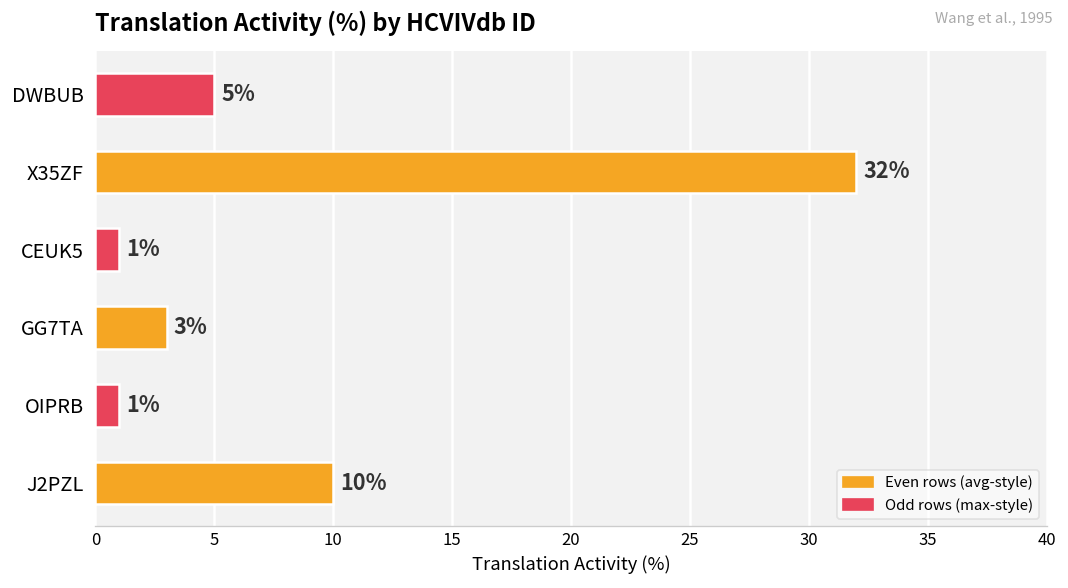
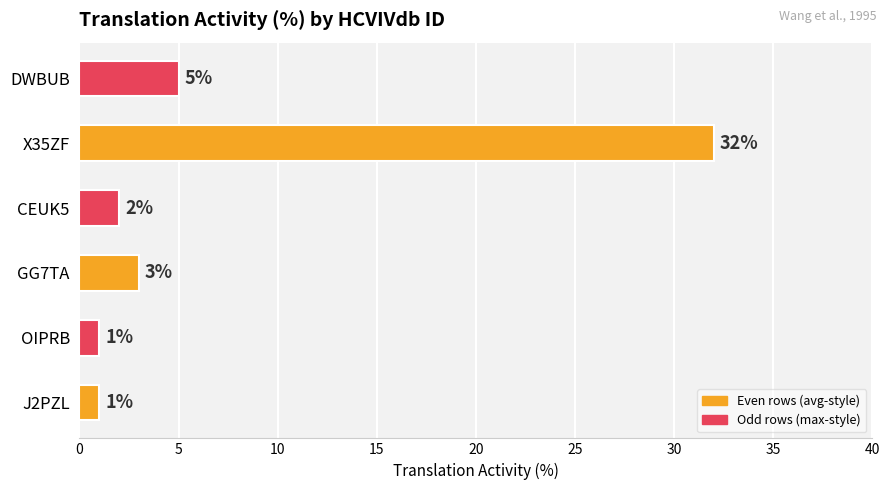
  {
    "DWBUB": "5%",
    "X35ZF": "32%",
-   "CEUK5": "1%",
+   "CEUK5": "2%",
    "GG7TA": "3%",
    "OIPRB": "1%",
-   "J2PZL": "10%"
+   "J2PZL": "1%"
  }
